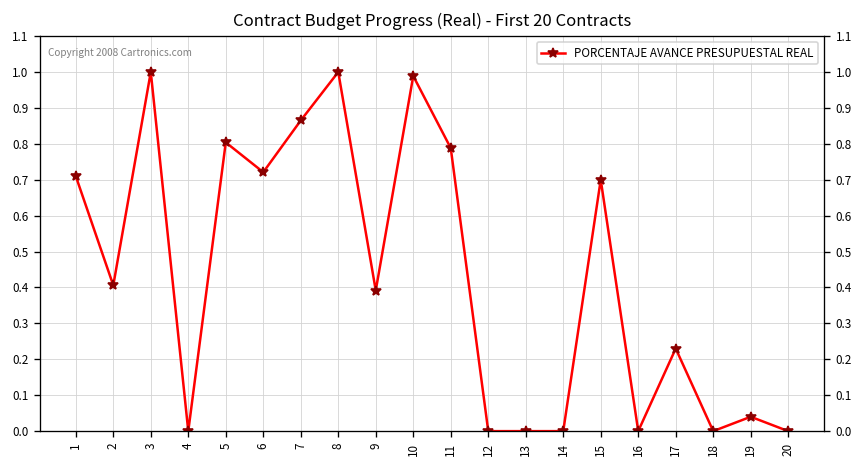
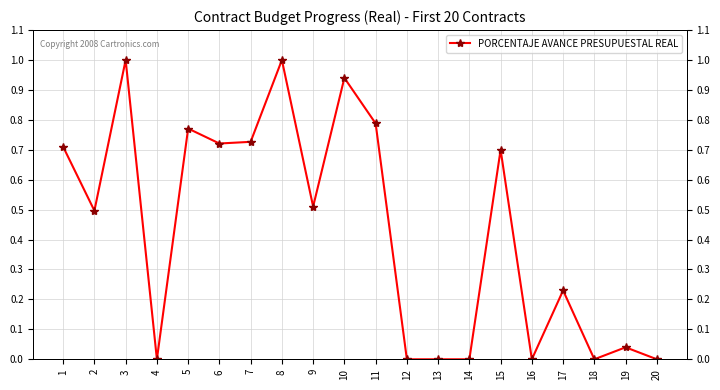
  {
    "1": 0.71,
-   "2": 0.41,
+   "2": 0.50,
    "4": 0.00,
-   "5": 0.80,
+   "5": 0.77,
    "6": 0.72,
-   "7": 0.87,
+   "7": 0.73,
    "8": 1.00,
-   "9": 0.39,
-   "10": 0.99,
+   "9": 0.51,
+   "10": 0.94,
    "11": 0.79,
    "12": 0.00,
    "13": 0.00,
    "14": 0.00,
    "15": 0.70,
    "16": 0.00,
    "17": 0.23,
    "18": 0.00,
    "19": 0.04,
    "20": 0.00
  }
